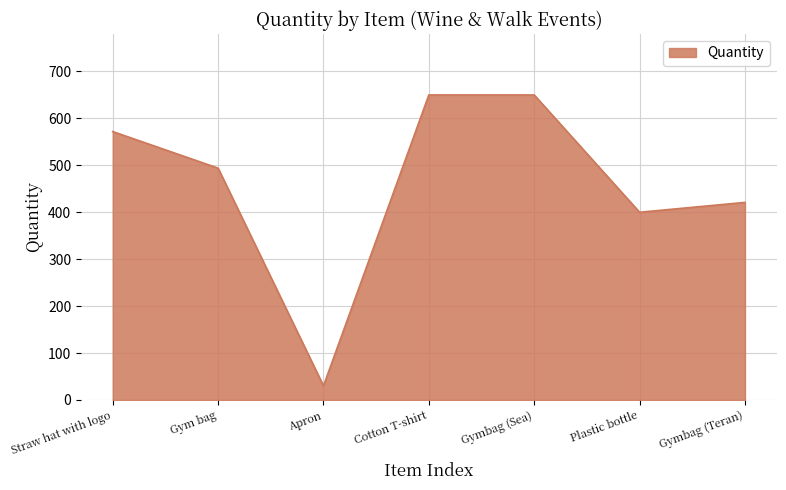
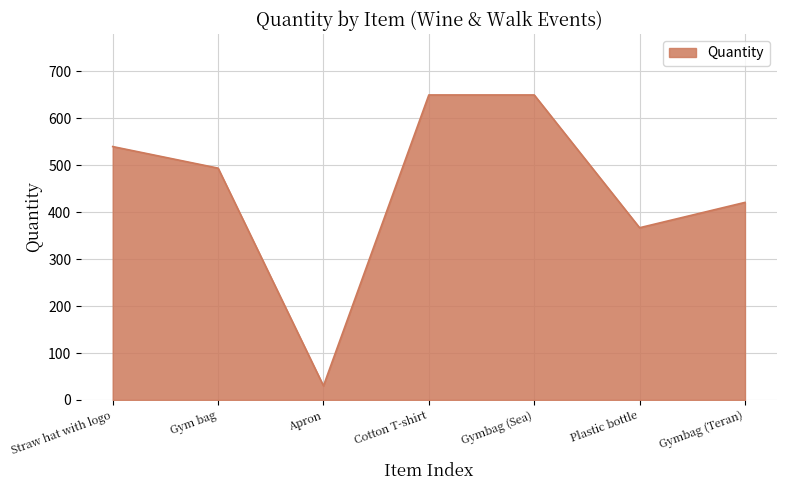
  {
-   "Straw hat with logo": 570,
+   "Straw hat with logo": 540,
    "Gym bag": 490,
    "Apron": 30,
    "Cotton T-shirt": 650,
    "Gymbag (Sea)": 650,
-   "Plastic bottle": 400,
+   "Plastic bottle": 370,
    "Gymbag (Teran)": 420
  }
